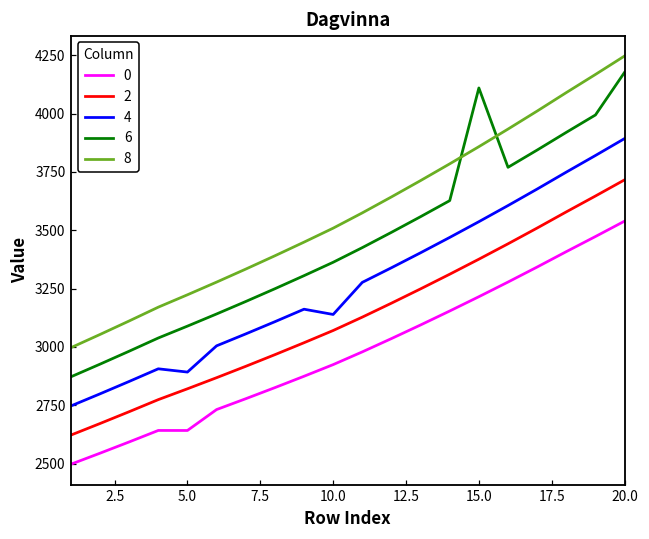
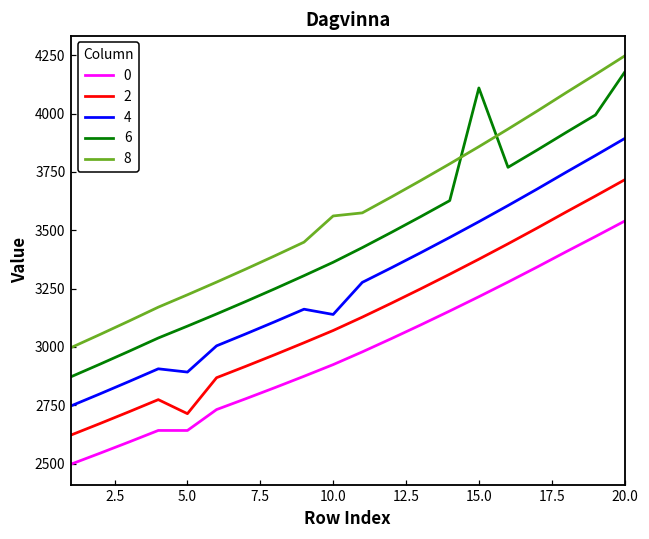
  {
    "0": {
      "5.0": 2640,
      "10.0": 2920,
      "15.0": 3210,
      "20.0": 3540
    },
    "2": {
-     "5.0": 2820,
+     "5.0": 2710,
      "10.0": 3070,
      "15.0": 3380,
      "20.0": 3720
    },
    "4": {
      "5.0": 2890,
      "10.0": 3140,
      "15.0": 3540,
      "20.0": 3890
    },
    "6": {
      "5.0": 3090,
      "10.0": 3360,
      "15.0": 4110,
      "20.0": 4180
    },
    "8": {
      "5.0": 3220,
-     "10.0": 3510,
+     "10.0": 3560,
      "15.0": 3860,
      "20.0": 4250
    }
  }
